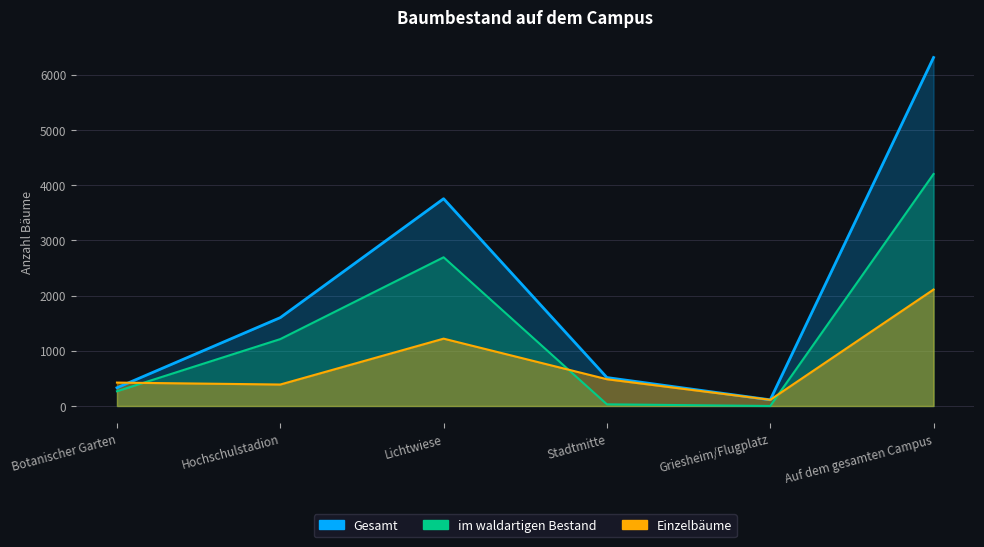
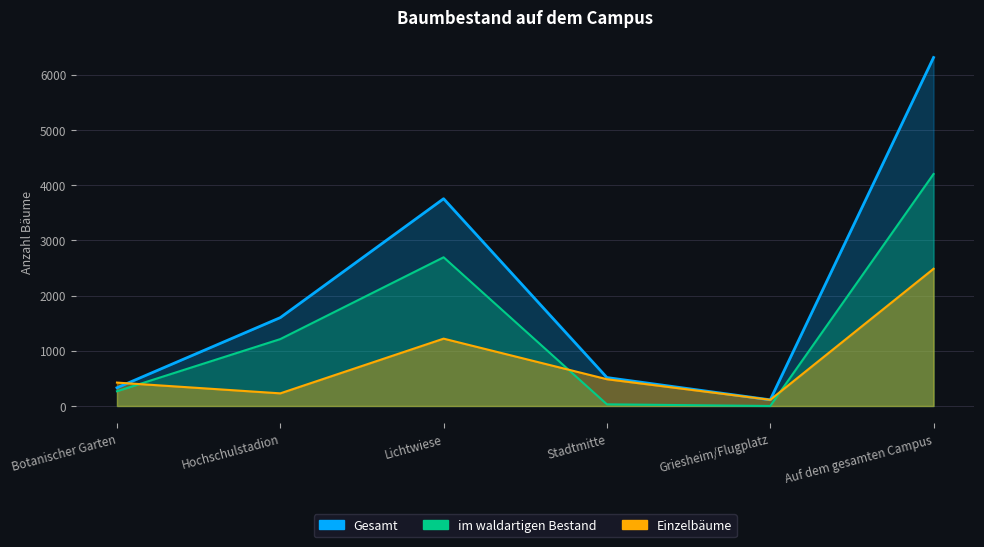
  {
    "Einzelbäume": {
      "Botanischer Garten": 400,
-     "Hochschulstadion": 400,
+     "Hochschulstadion": 200,
      "Lichtwiese": 1200,
-     "Auf dem gesamten Campus": 2100
+     "Auf dem gesamten Campus": 2500
    }
  }
